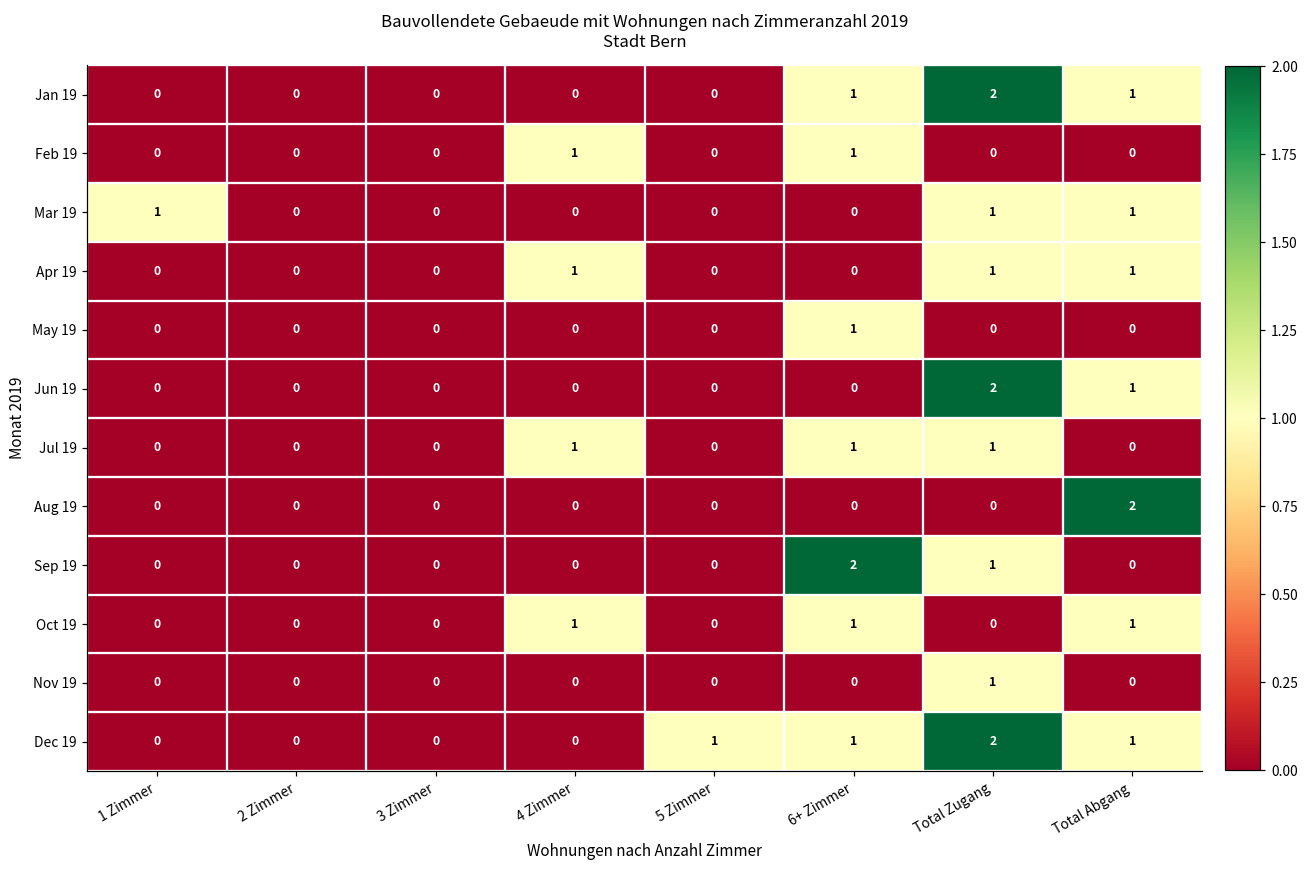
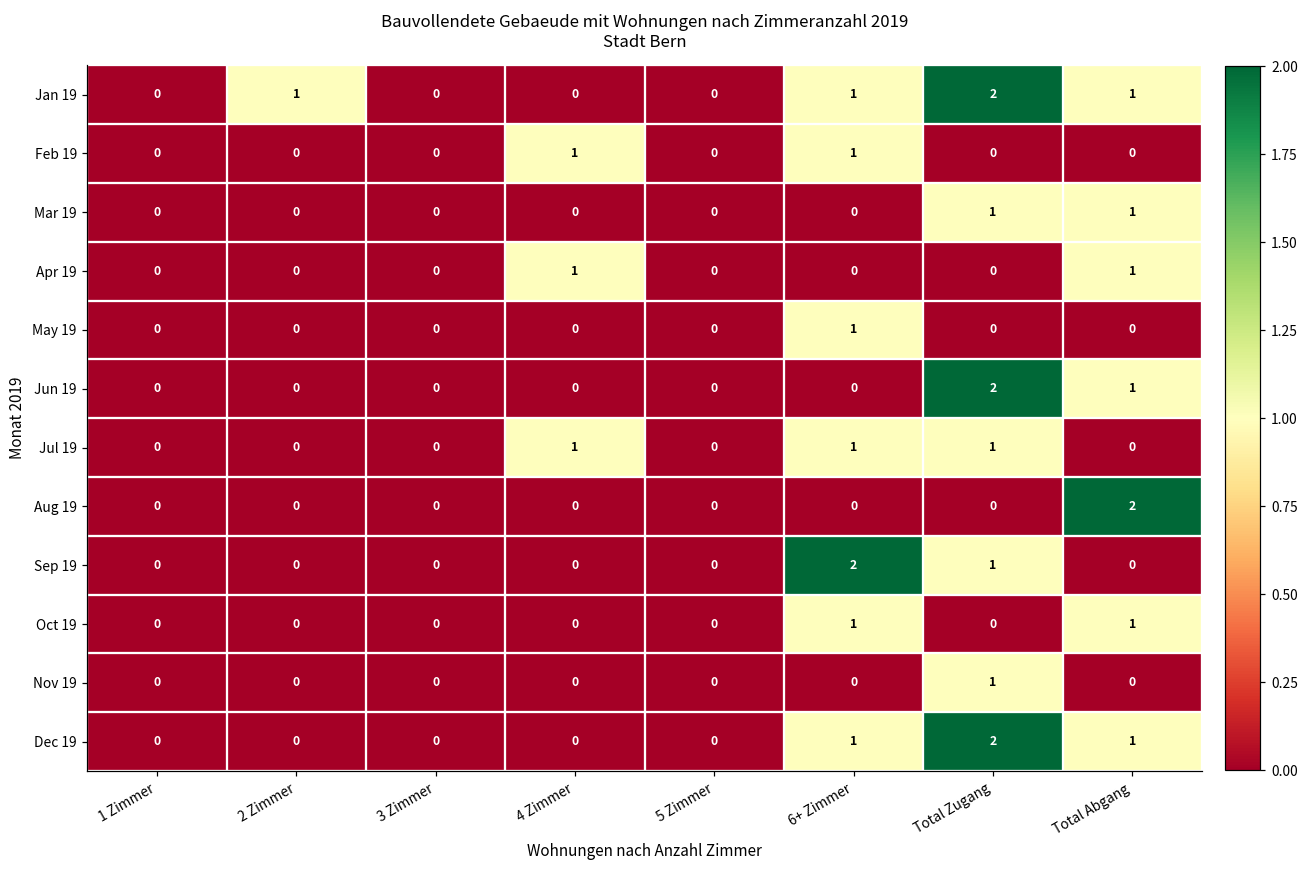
  {
    "Jan 19": {
      "1 Zimmer": 0,
-     "2 Zimmer": 0,
+     "2 Zimmer": 1,
      "3 Zimmer": 0,
      "4 Zimmer": 0,
      "5 Zimmer": 0,
      "6+ Zimmer": 1,
      "Total Zugang": 2,
      "Total Abgang": 1
    },
    "Feb 19": {
      "1 Zimmer": 0,
      "2 Zimmer": 0,
      "3 Zimmer": 0,
      "4 Zimmer": 1,
      "5 Zimmer": 0,
      "6+ Zimmer": 1,
      "Total Zugang": 0,
      "Total Abgang": 0
    },
    "Mar 19": {
-     "1 Zimmer": 1,
+     "1 Zimmer": 0,
      "2 Zimmer": 0,
      "3 Zimmer": 0,
      "4 Zimmer": 0,
      "5 Zimmer": 0,
      "6+ Zimmer": 0,
      "Total Zugang": 1,
      "Total Abgang": 1
    },
    "Apr 19": {
      "1 Zimmer": 0,
      "2 Zimmer": 0,
      "3 Zimmer": 0,
      "4 Zimmer": 1,
      "5 Zimmer": 0,
      "6+ Zimmer": 0,
-     "Total Zugang": 1,
+     "Total Zugang": 0,
      "Total Abgang": 1
    },
    "May 19": {
      "1 Zimmer": 0,
      "2 Zimmer": 0,
      "3 Zimmer": 0,
      "4 Zimmer": 0,
      "5 Zimmer": 0,
      "6+ Zimmer": 1,
      "Total Zugang": 0,
      "Total Abgang": 0
    },
    "Jun 19": {
      "1 Zimmer": 0,
      "2 Zimmer": 0,
      "3 Zimmer": 0,
      "4 Zimmer": 0,
      "5 Zimmer": 0,
      "6+ Zimmer": 0,
      "Total Zugang": 2,
      "Total Abgang": 1
    },
    "Jul 19": {
      "1 Zimmer": 0,
      "2 Zimmer": 0,
      "3 Zimmer": 0,
      "4 Zimmer": 1,
      "5 Zimmer": 0,
      "6+ Zimmer": 1,
      "Total Zugang": 1,
      "Total Abgang": 0
    },
    "Aug 19": {
      "1 Zimmer": 0,
      "2 Zimmer": 0,
      "3 Zimmer": 0,
      "4 Zimmer": 0,
      "5 Zimmer": 0,
      "6+ Zimmer": 0,
      "Total Zugang": 0,
      "Total Abgang": 2
    },
    "Sep 19": {
      "1 Zimmer": 0,
      "2 Zimmer": 0,
      "3 Zimmer": 0,
      "4 Zimmer": 0,
      "5 Zimmer": 0,
      "6+ Zimmer": 2,
      "Total Zugang": 1,
      "Total Abgang": 0
    },
    "Oct 19": {
      "1 Zimmer": 0,
      "2 Zimmer": 0,
      "3 Zimmer": 0,
-     "4 Zimmer": 1,
+     "4 Zimmer": 0,
      "5 Zimmer": 0,
      "6+ Zimmer": 1,
      "Total Zugang": 0,
      "Total Abgang": 1
    },
    "Nov 19": {
      "1 Zimmer": 0,
      "2 Zimmer": 0,
      "3 Zimmer": 0,
      "4 Zimmer": 0,
      "5 Zimmer": 0,
      "6+ Zimmer": 0,
      "Total Zugang": 1,
      "Total Abgang": 0
    },
    "Dec 19": {
      "1 Zimmer": 0,
      "2 Zimmer": 0,
      "3 Zimmer": 0,
      "4 Zimmer": 0,
-     "5 Zimmer": 1,
+     "5 Zimmer": 0,
      "6+ Zimmer": 1,
      "Total Zugang": 2,
      "Total Abgang": 1
    }
  }
